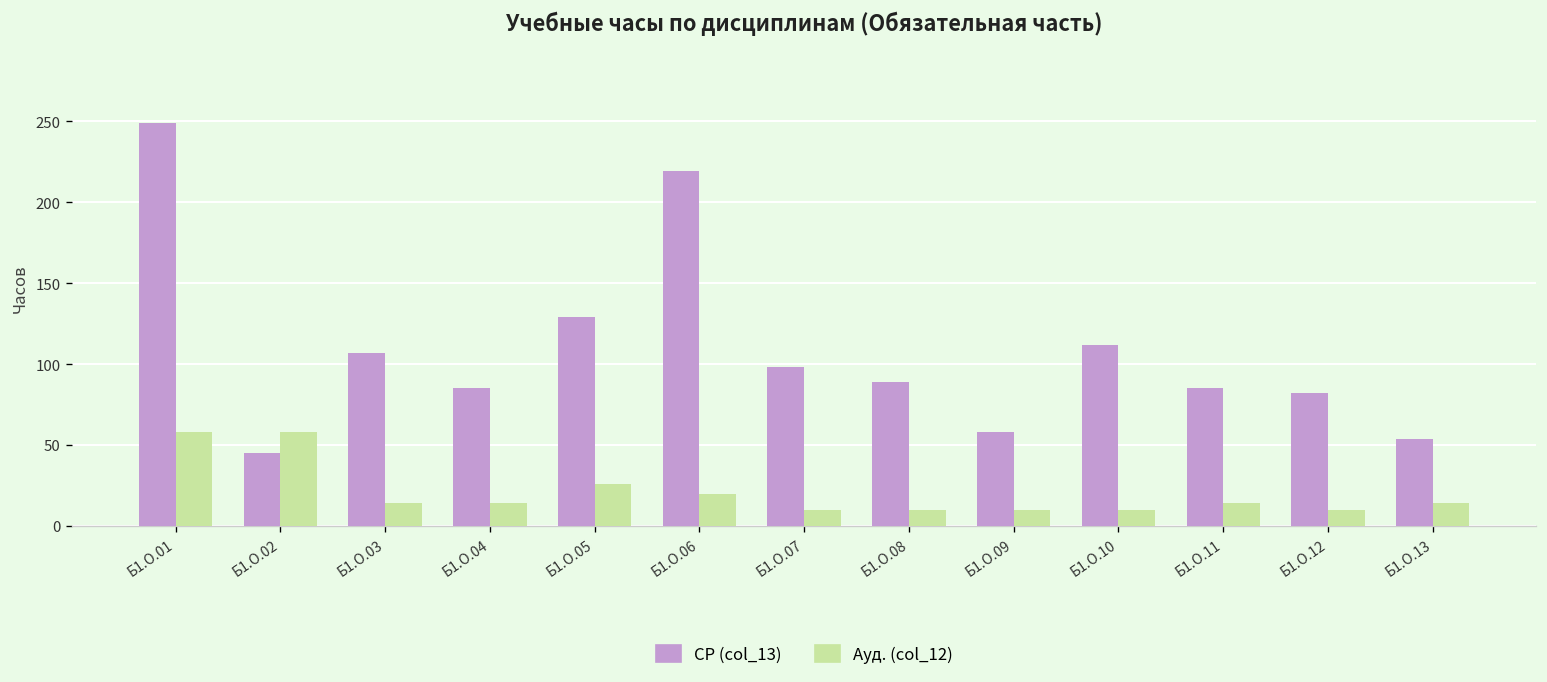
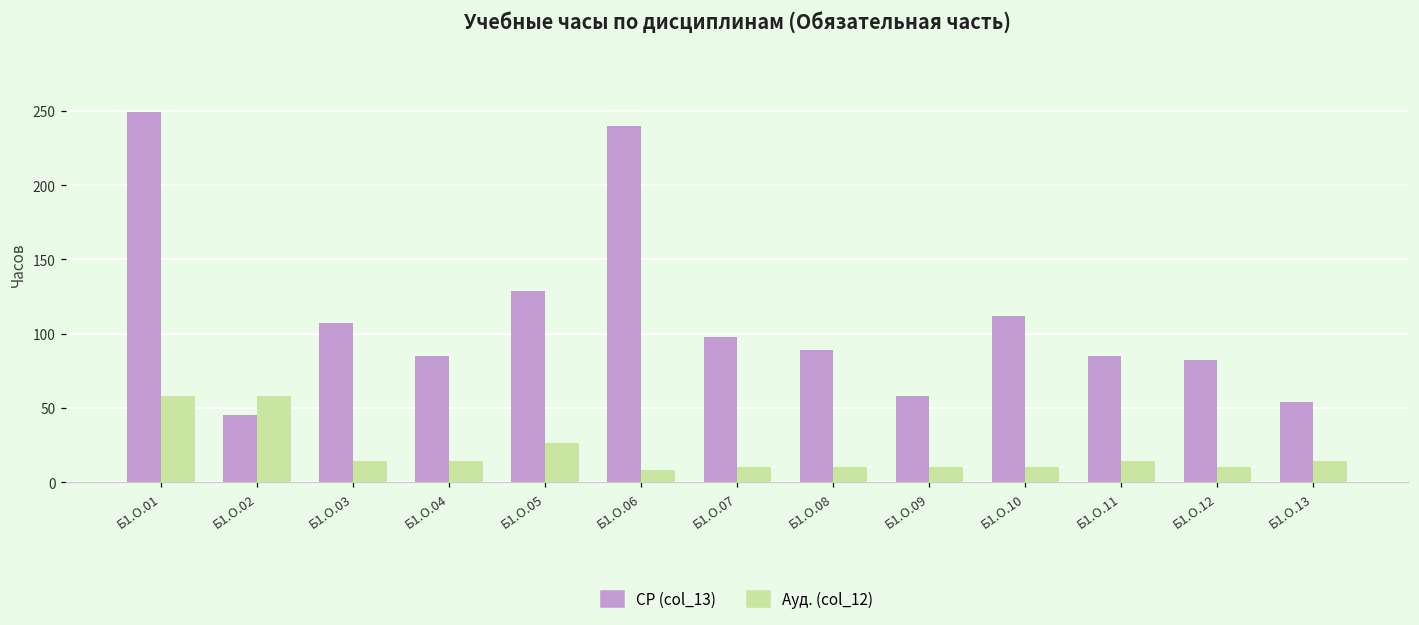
  {
    "СР (col_13)": {
      "Б1.О.01": 249,
      "Б1.О.02": 45,
      "Б1.О.03": 107,
      "Б1.О.04": 85,
      "Б1.О.05": 129,
-     "Б1.О.06": 219,
+     "Б1.О.06": 240,
      "Б1.О.07": 98,
      "Б1.О.08": 89,
      "Б1.О.09": 58,
      "Б1.О.10": 112,
      "Б1.О.11": 85,
      "Б1.О.12": 82,
      "Б1.О.13": 54
    },
    "Ауд. (col_12)": {
      "Б1.О.01": 58,
      "Б1.О.02": 58,
      "Б1.О.03": 14,
      "Б1.О.04": 14,
      "Б1.О.05": 26,
-     "Б1.О.06": 20,
+     "Б1.О.06": 8,
      "Б1.О.07": 10,
      "Б1.О.08": 10,
      "Б1.О.09": 10,
      "Б1.О.10": 10,
      "Б1.О.11": 14,
      "Б1.О.12": 10,
      "Б1.О.13": 14
    }
  }
